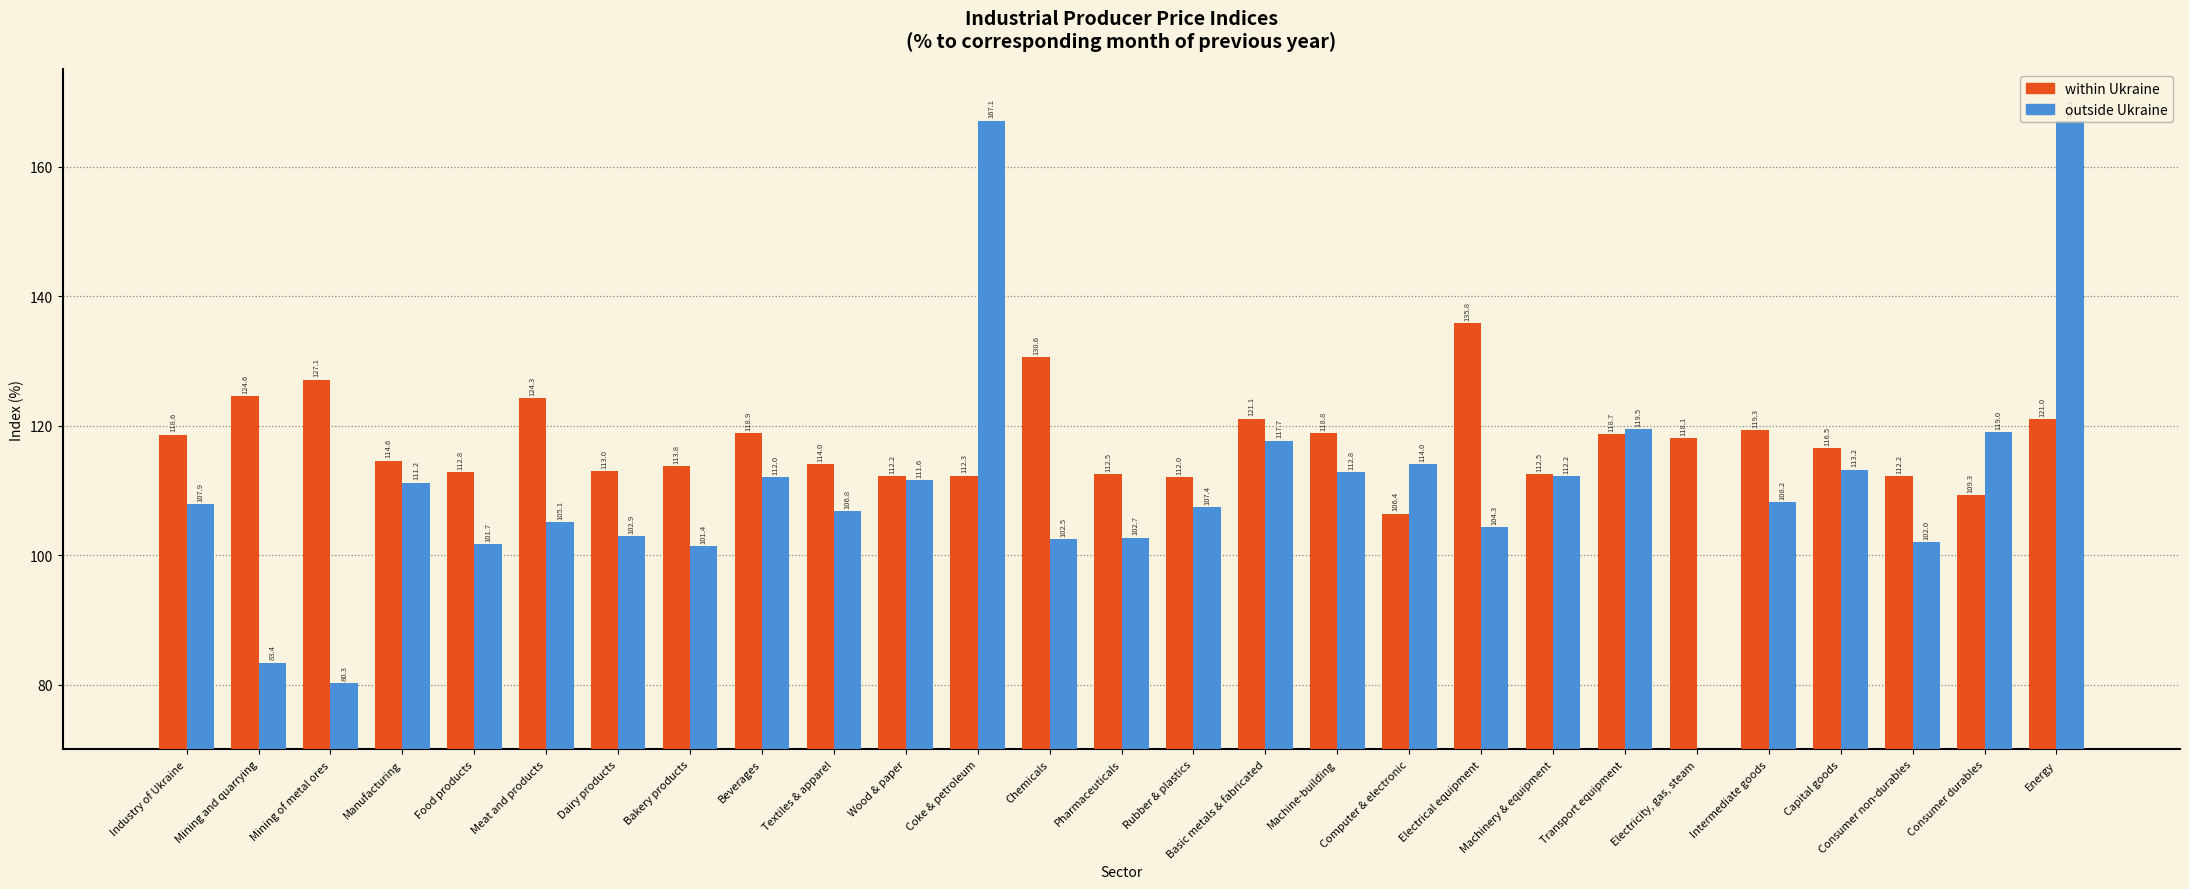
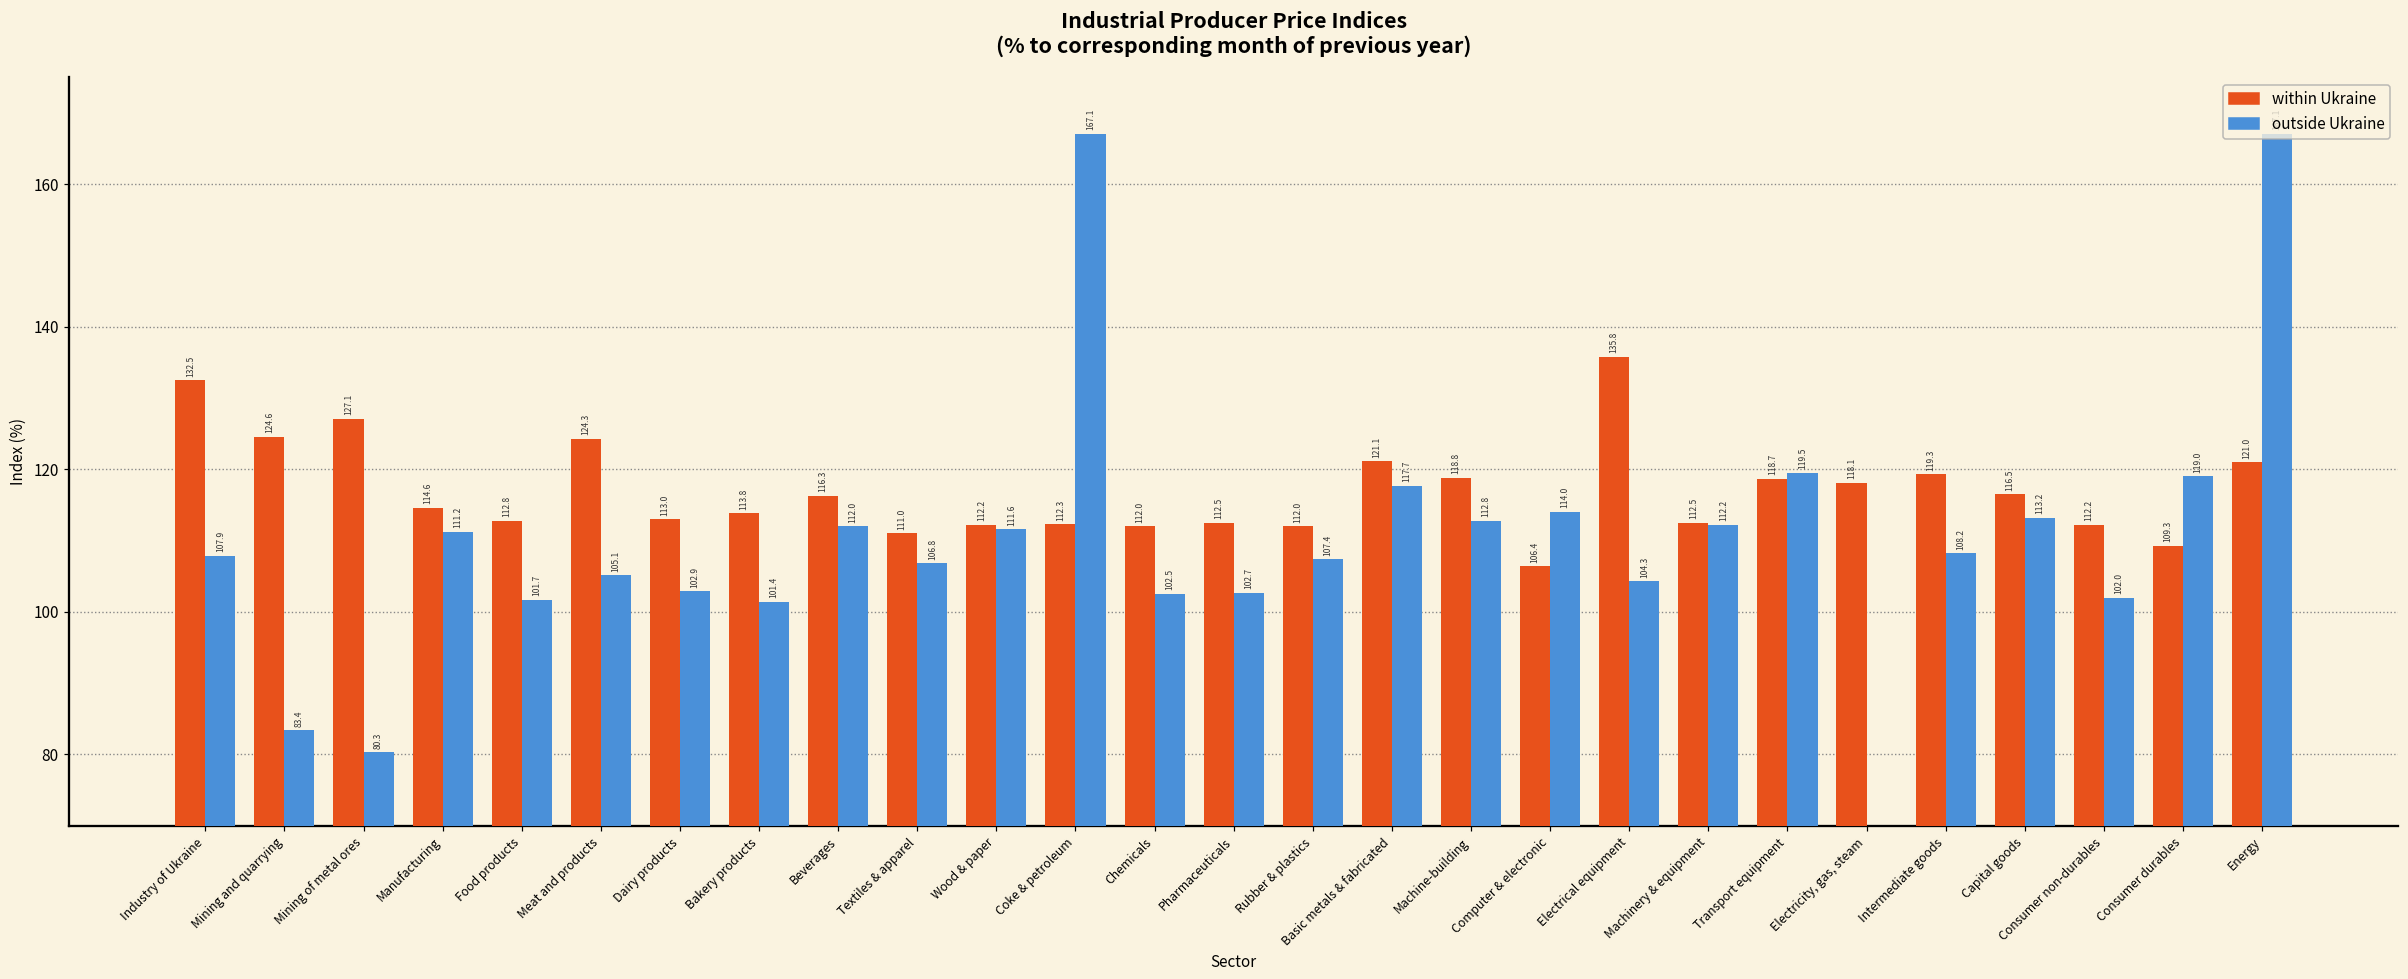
  {
    "within Ukraine": {
-     "Industry of Ukraine": 118.6,
+     "Industry of Ukraine": 132.5,
      "Mining and quarrying": 124.6,
      "Mining of metal ores": 127.1,
      "Manufacturing": 114.6,
      "Food products": 112.8,
      "Meat and products": 124.3,
      "Dairy products": 113.0,
      "Bakery products": 113.8,
-     "Beverages": 118.9,
-     "Textiles & apparel": 114.0,
+     "Beverages": 116.3,
+     "Textiles & apparel": 111.0,
      "Wood & paper": 112.2,
      "Coke & petroleum": 112.3,
-     "Chemicals": 130.6,
+     "Chemicals": 112.0,
      "Pharmaceuticals": 112.5,
      "Rubber & plastics": 112.0,
      "Basic metals & fabricated": 121.1,
      "Machine-building": 118.8,
      "Computer & electronic": 106.4,
      "Electrical equipment": 135.8,
      "Machinery & equipment": 112.5,
      "Transport equipment": 118.7,
      "Electricity, gas, steam": 118.1,
      "Intermediate goods": 119.3,
      "Capital goods": 116.5,
      "Consumer non-durables": 112.2,
      "Consumer durables": 109.3,
      "Energy": 121.0
    }
  }
